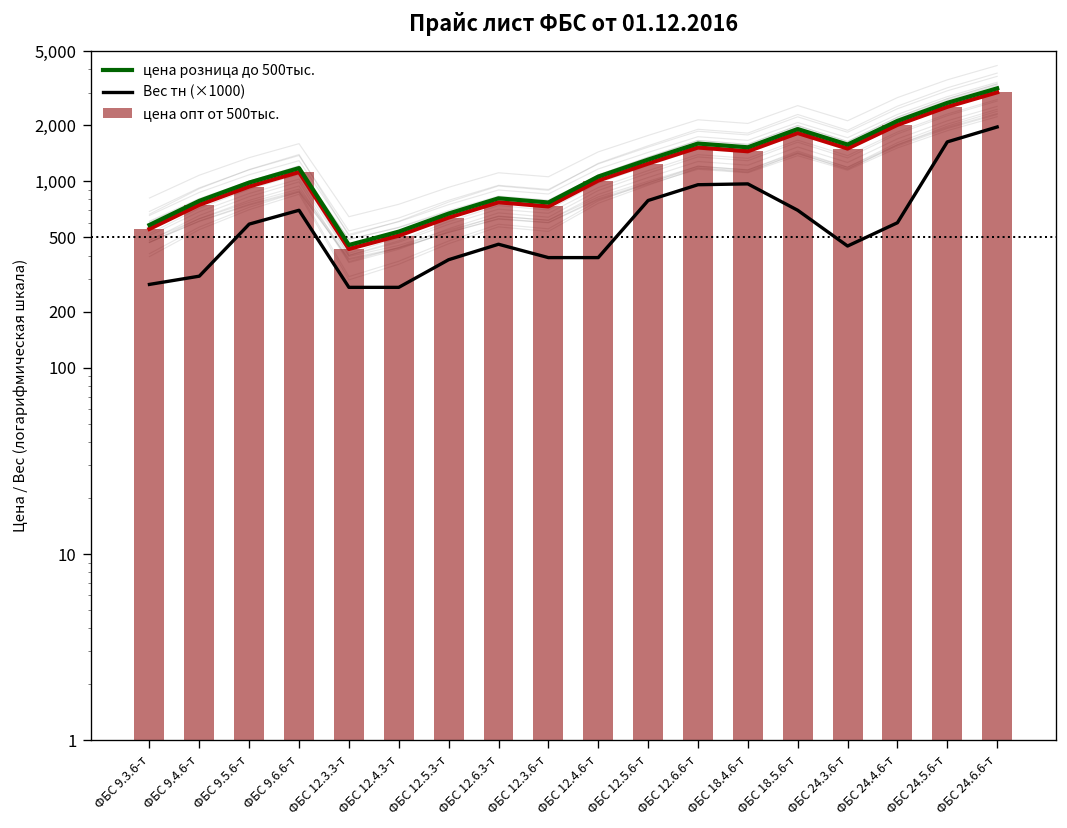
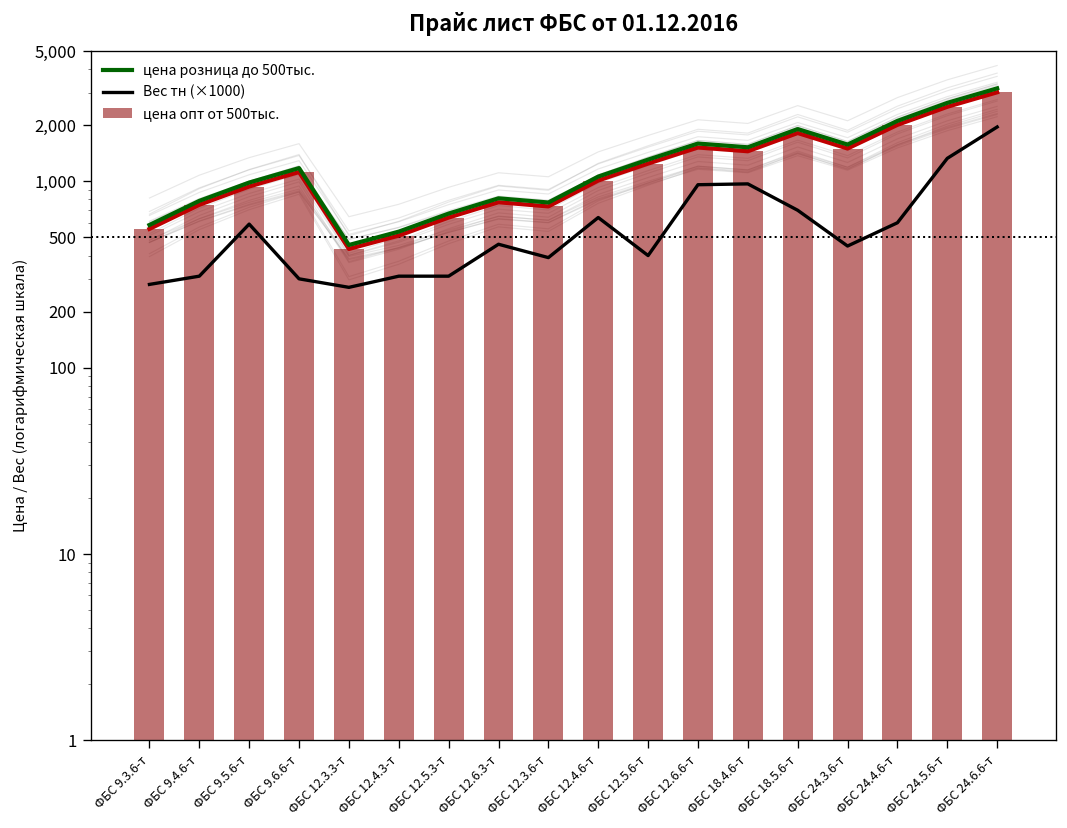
  {
    "цена розница до 500тыс.": {
      "ФБС 12.3.3-т": "460"
    },
    "Вес тн (×1000)": {
      "ФБС 9.3.6-т": "280",
      "ФБС 9.4.6-т": "310",
      "ФБС 9.5.6-т": "590",
-     "ФБС 9.6.6-т": "700",
+     "ФБС 9.6.6-т": "300",
      "ФБС 12.3.3-т": "270",
-     "ФБС 12.4.3-т": "270",
-     "ФБС 12.5.3-т": "380",
+     "ФБС 12.4.3-т": "310",
+     "ФБС 12.5.3-т": "310",
      "ФБС 12.6.3-т": "460",
      "ФБС 12.3.6-т": "390",
-     "ФБС 12.4.6-т": "390",
-     "ФБС 12.5.6-т": "800",
+     "ФБС 12.4.6-т": "640",
+     "ФБС 12.5.6-т": "400",
      "ФБС 12.6.6-т": "1,000",
      "ФБС 18.4.6-т": "1,000",
      "ФБС 18.5.6-т": "700",
      "ФБС 24.3.6-т": "450",
      "ФБС 24.4.6-т": "600",
-     "ФБС 24.5.6-т": "1,600",
+     "ФБС 24.5.6-т": "1,300",
      "ФБС 24.6.6-т": "2,000"
    }
  }
